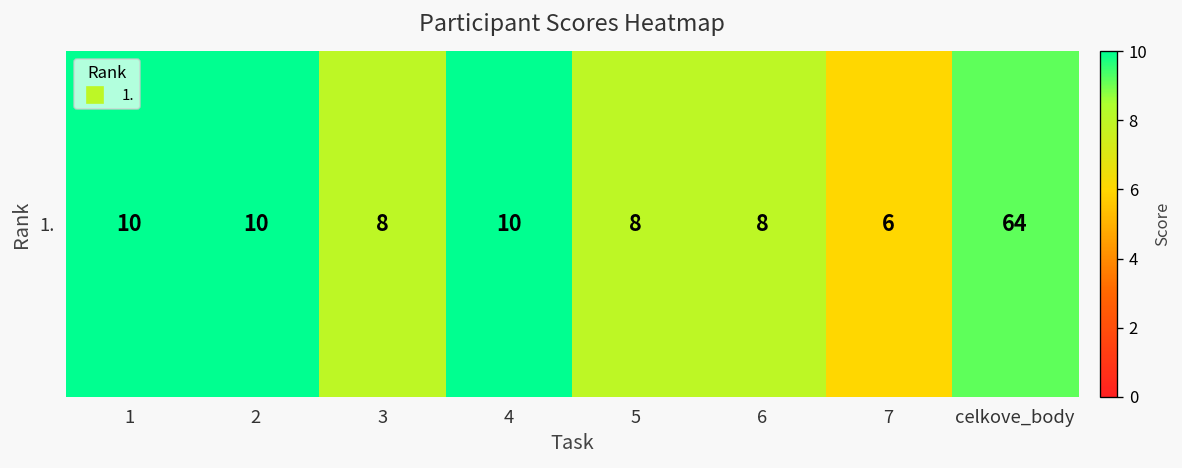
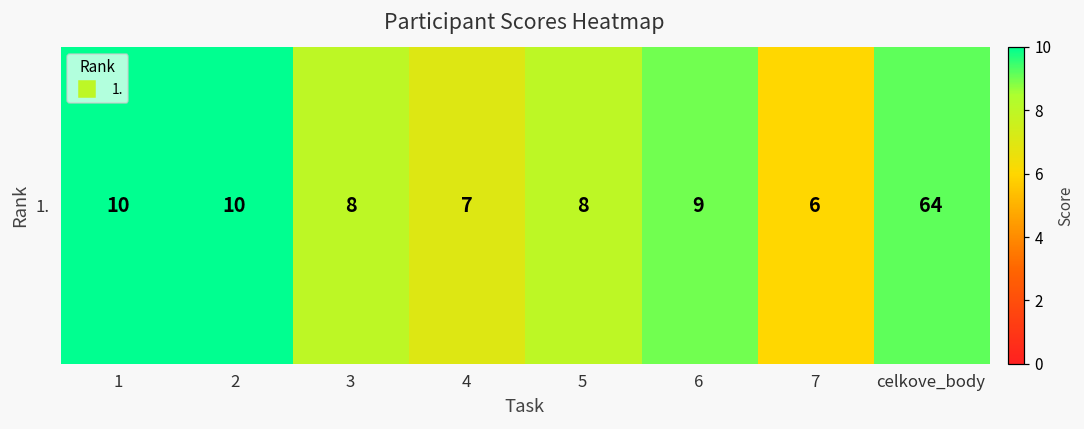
  {
    "1.": {
      "1": 10,
      "2": 10,
      "3": 8,
-     "4": 10,
+     "4": 7,
      "5": 8,
-     "6": 8,
+     "6": 9,
      "7": 6,
      "celkove_body": 64
    }
  }
